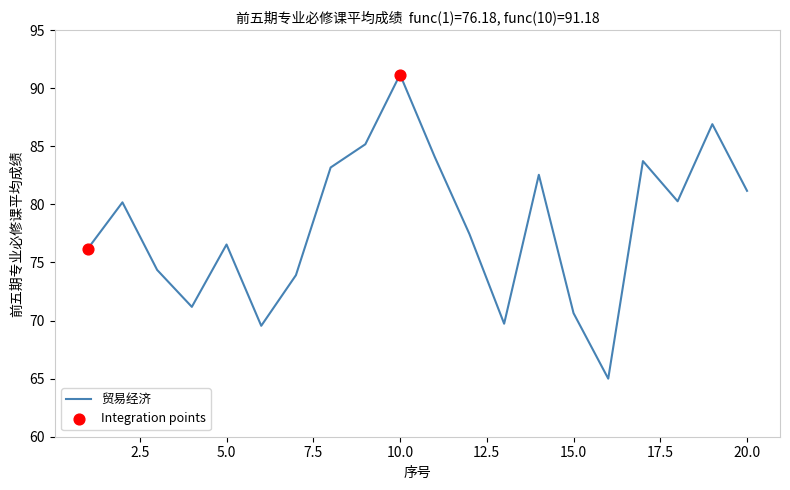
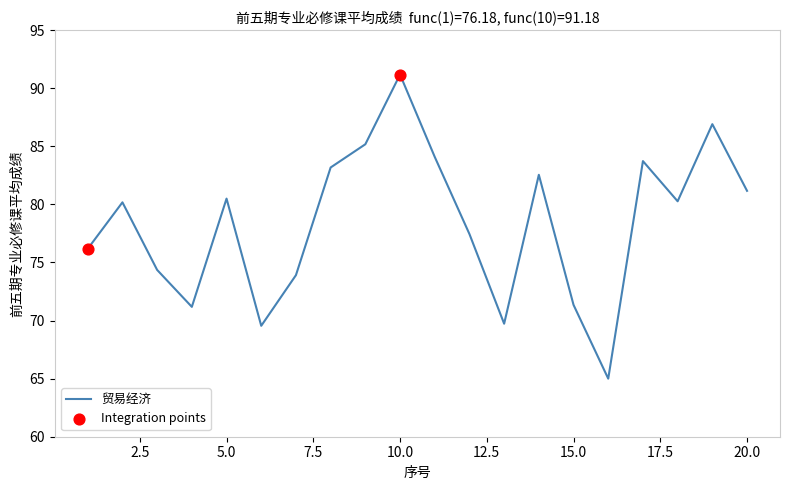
  {
    "贸易经济": {
-     "5.0": 76.6,
-     "15.0": 70.6,
+     "5.0": 80.5,
+     "15.0": 71.4,
      "20.0": 81.2
    }
  }
